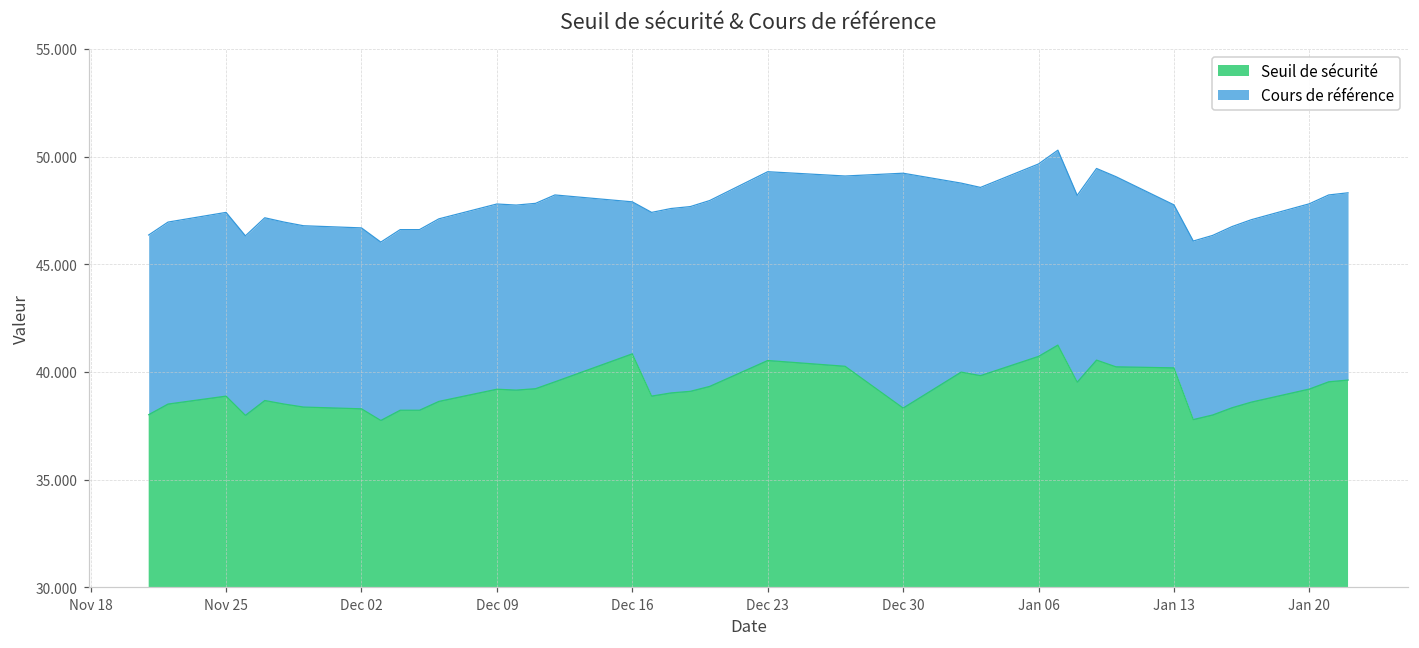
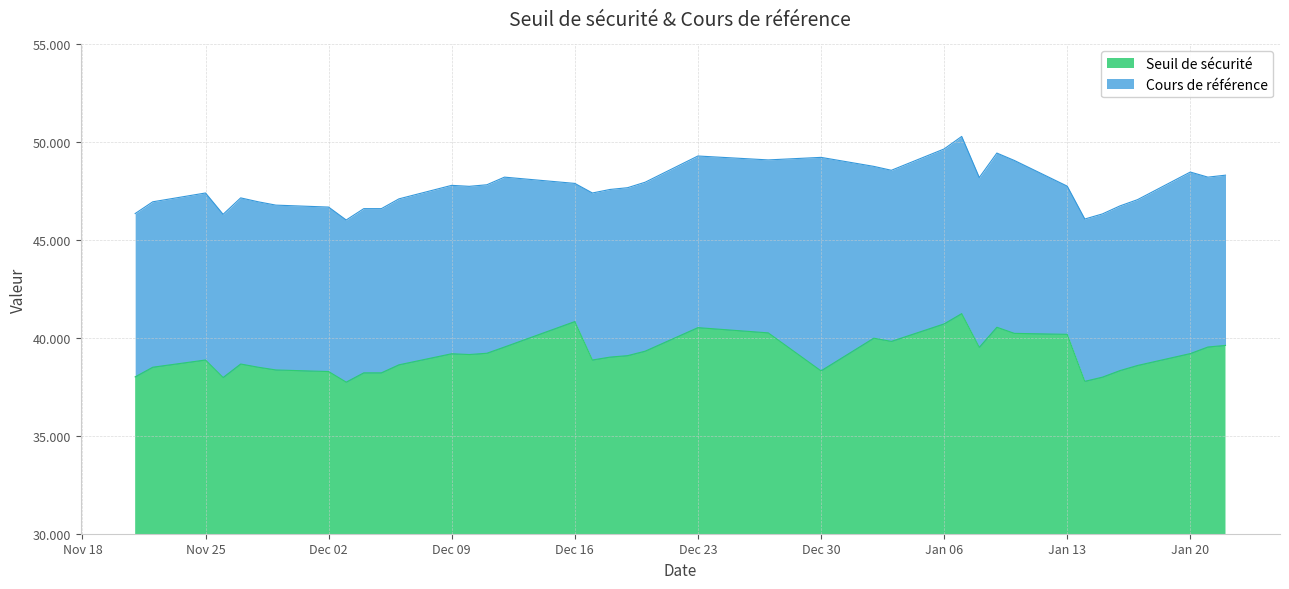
  {
    "Seuil de sécurité": {
      "Nov 25": 38.9,
      "Dec 02": 38.3,
      "Dec 09": 39.2,
      "Dec 16": 40.8,
      "Dec 23": 40.5,
      "Dec 30": 38.3,
      "Jan 06": 40.7,
      "Jan 13": 40.2,
      "Jan 20": 39.2
    },
    "Cours de référence": {
      "Nov 25": 47.4,
      "Dec 02": 46.7,
      "Dec 09": 47.8,
      "Dec 16": 47.9,
      "Dec 23": 49.3,
      "Dec 30": 49.2,
      "Jan 06": 49.7,
      "Jan 13": 47.8,
-     "Jan 20": 47.8
+     "Jan 20": 48.5
    }
  }
